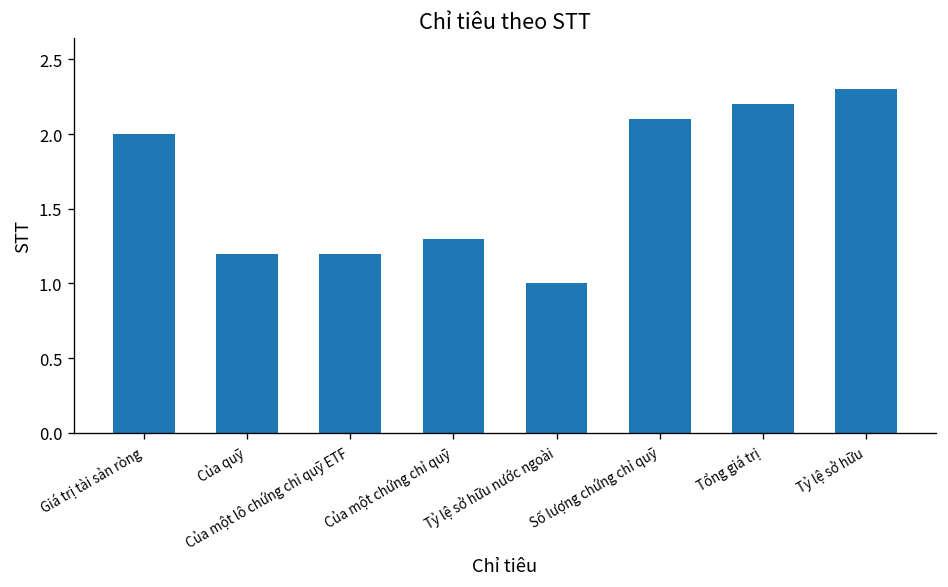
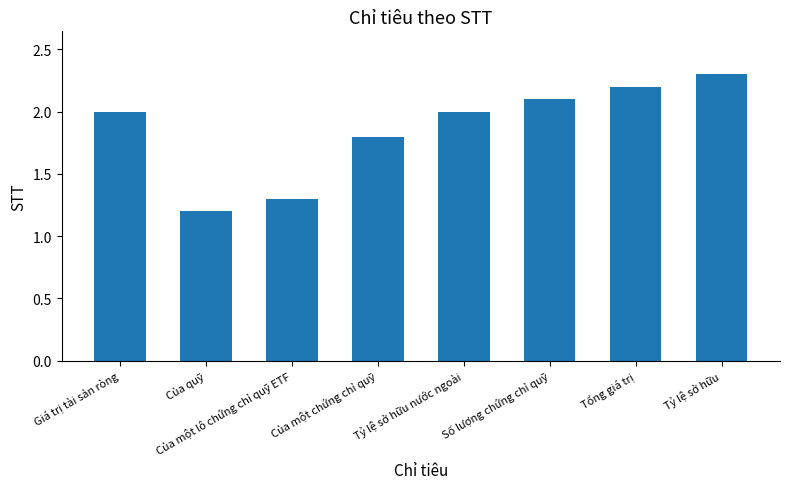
  {
    "Giá trị tài sản ròng": 2.0,
    "Của quỹ": 1.2,
-   "Của một lô chứng chỉ quỹ ETF": 1.2,
-   "Của một chứng chỉ quỹ": 1.3,
-   "Tỷ lệ sở hữu nước ngoài": 1,
+   "Của một lô chứng chỉ quỹ ETF": 1.3,
+   "Của một chứng chỉ quỹ": 1.8,
+   "Tỷ lệ sở hữu nước ngoài": 2,
    "Số lượng chứng chỉ quỹ": 2.1,
    "Tổng giá trị": 2.2,
    "Tỷ lệ sở hữu": 2.3
  }
